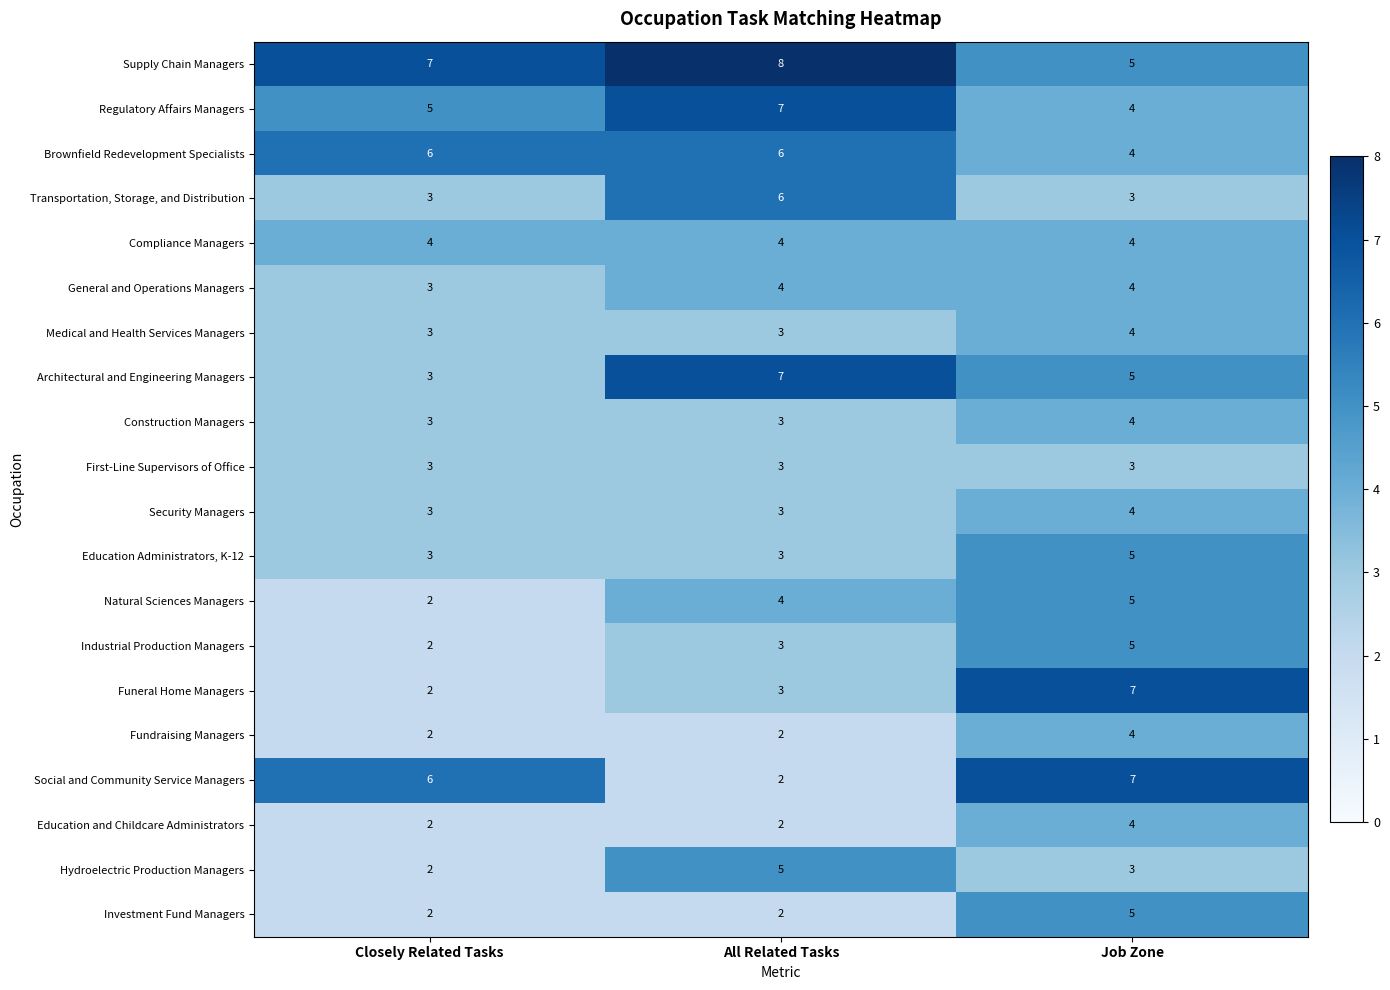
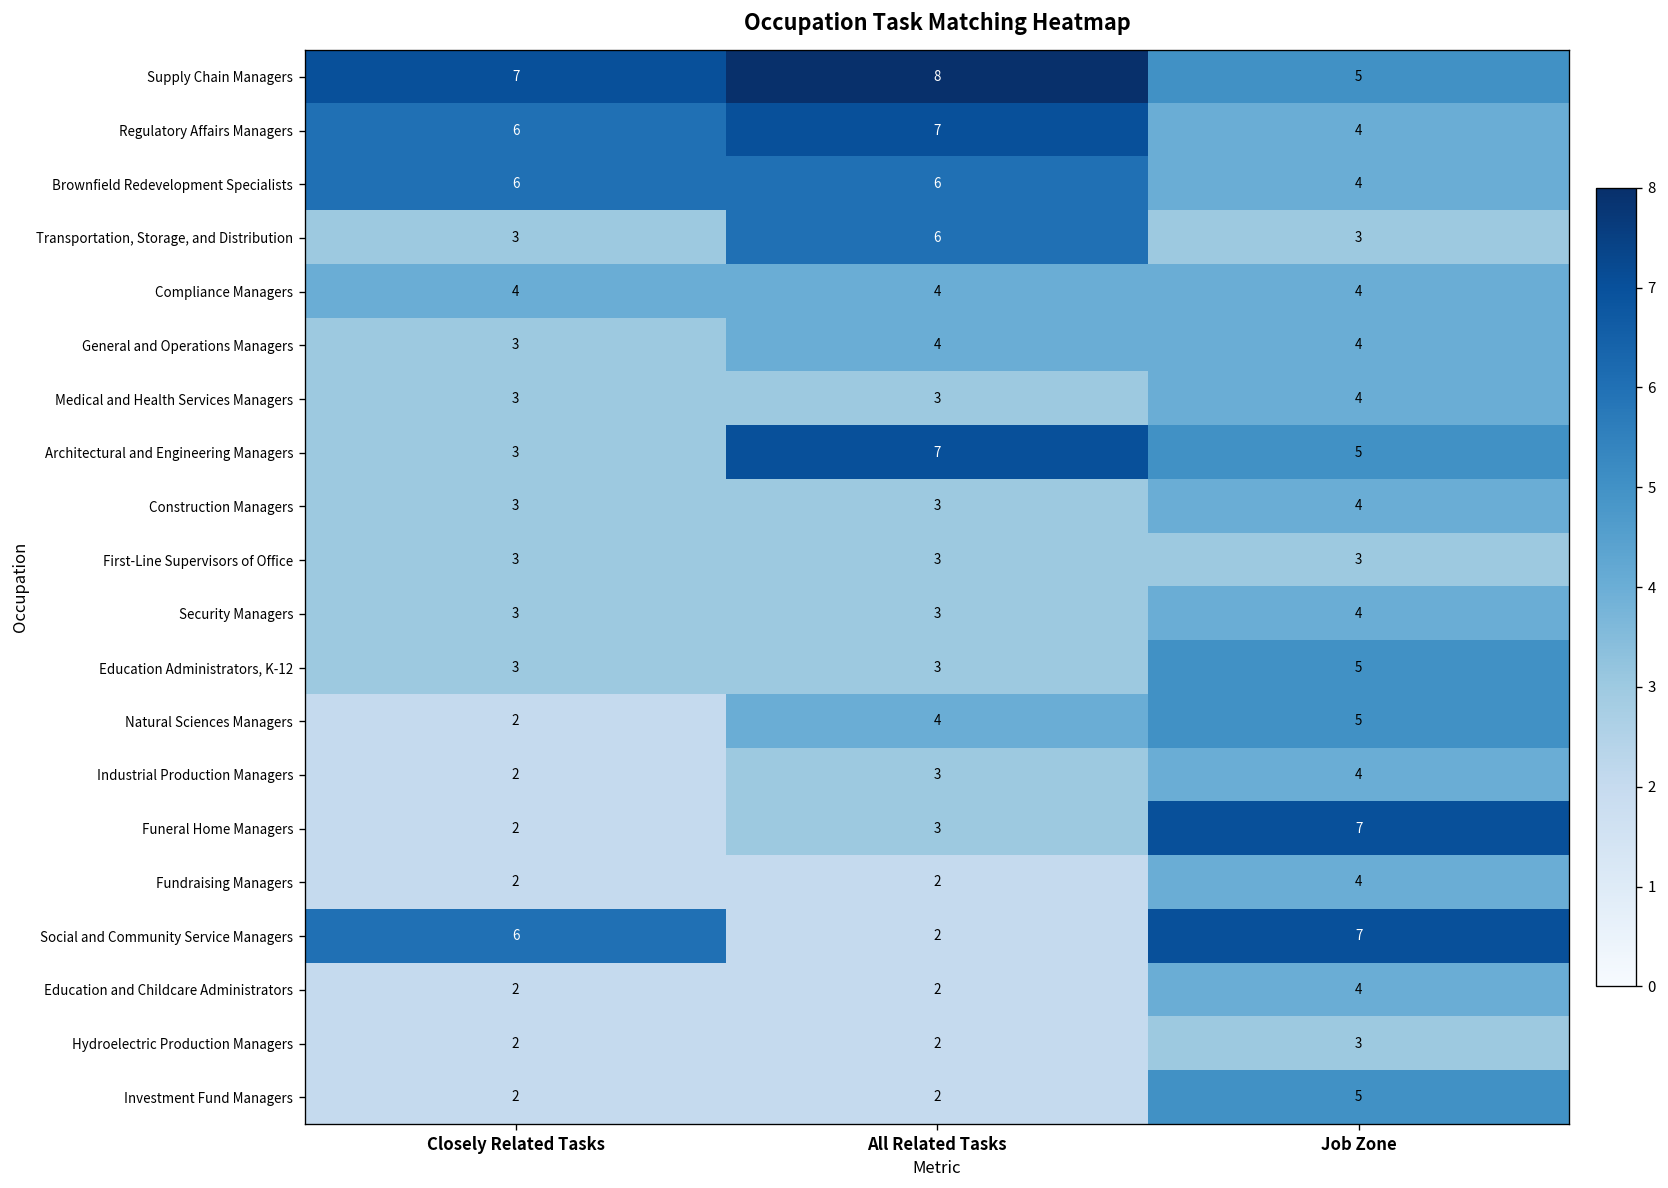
  {
    "Supply Chain Managers": {
      "Closely Related Tasks": 7,
      "All Related Tasks": 8,
      "Job Zone": 5
    },
    "Regulatory Affairs Managers": {
-     "Closely Related Tasks": 5,
+     "Closely Related Tasks": 6,
      "All Related Tasks": 7,
      "Job Zone": 4
    },
    "Brownfield Redevelopment Specialists": {
      "Closely Related Tasks": 6,
      "All Related Tasks": 6,
      "Job Zone": 4
    },
    "Transportation, Storage, and Distribution": {
      "Closely Related Tasks": 3,
      "All Related Tasks": 6,
      "Job Zone": 3
    },
    "Compliance Managers": {
      "Closely Related Tasks": 4,
      "All Related Tasks": 4,
      "Job Zone": 4
    },
    "General and Operations Managers": {
      "Closely Related Tasks": 3,
      "All Related Tasks": 4,
      "Job Zone": 4
    },
    "Medical and Health Services Managers": {
      "Closely Related Tasks": 3,
      "All Related Tasks": 3,
      "Job Zone": 4
    },
    "Architectural and Engineering Managers": {
      "Closely Related Tasks": 3,
      "All Related Tasks": 7,
      "Job Zone": 5
    },
    "Construction Managers": {
      "Closely Related Tasks": 3,
      "All Related Tasks": 3,
      "Job Zone": 4
    },
    "First-Line Supervisors of Office": {
      "Closely Related Tasks": 3,
      "All Related Tasks": 3,
      "Job Zone": 3
    },
    "Security Managers": {
      "Closely Related Tasks": 3,
      "All Related Tasks": 3,
      "Job Zone": 4
    },
    "Education Administrators, K-12": {
      "Closely Related Tasks": 3,
      "All Related Tasks": 3,
      "Job Zone": 5
    },
    "Natural Sciences Managers": {
      "Closely Related Tasks": 2,
      "All Related Tasks": 4,
      "Job Zone": 5
    },
    "Industrial Production Managers": {
      "Closely Related Tasks": 2,
      "All Related Tasks": 3,
-     "Job Zone": 5
+     "Job Zone": 4
    },
    "Funeral Home Managers": {
      "Closely Related Tasks": 2,
      "All Related Tasks": 3,
      "Job Zone": 7
    },
    "Fundraising Managers": {
      "Closely Related Tasks": 2,
      "All Related Tasks": 2,
      "Job Zone": 4
    },
    "Social and Community Service Managers": {
      "Closely Related Tasks": 6,
      "All Related Tasks": 2,
      "Job Zone": 7
    },
    "Education and Childcare Administrators": {
      "Closely Related Tasks": 2,
      "All Related Tasks": 2,
      "Job Zone": 4
    },
    "Hydroelectric Production Managers": {
      "Closely Related Tasks": 2,
-     "All Related Tasks": 5,
+     "All Related Tasks": 2,
      "Job Zone": 3
    },
    "Investment Fund Managers": {
      "Closely Related Tasks": 2,
      "All Related Tasks": 2,
      "Job Zone": 5
    }
  }
